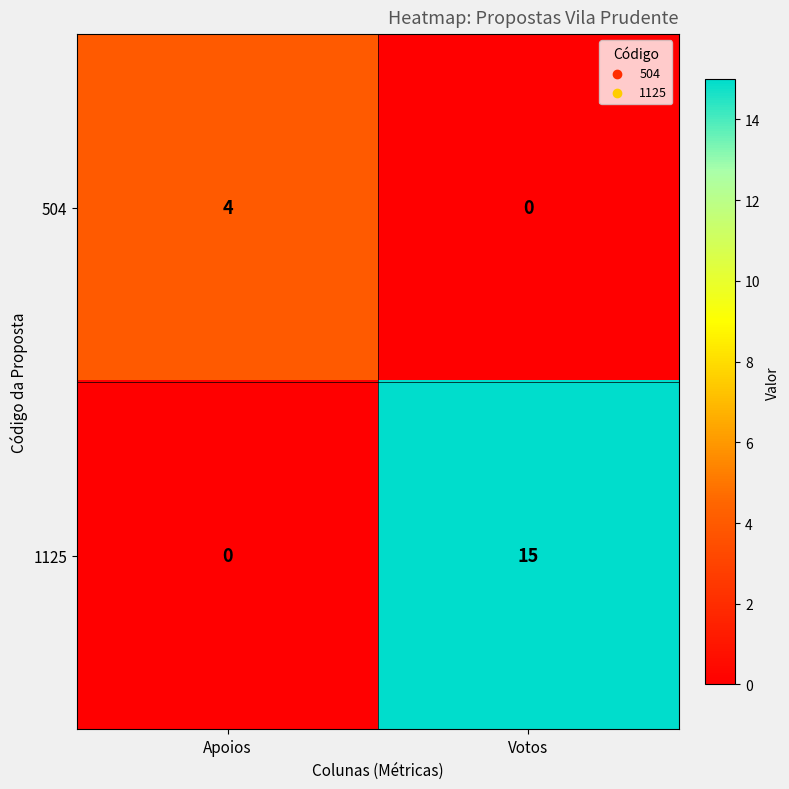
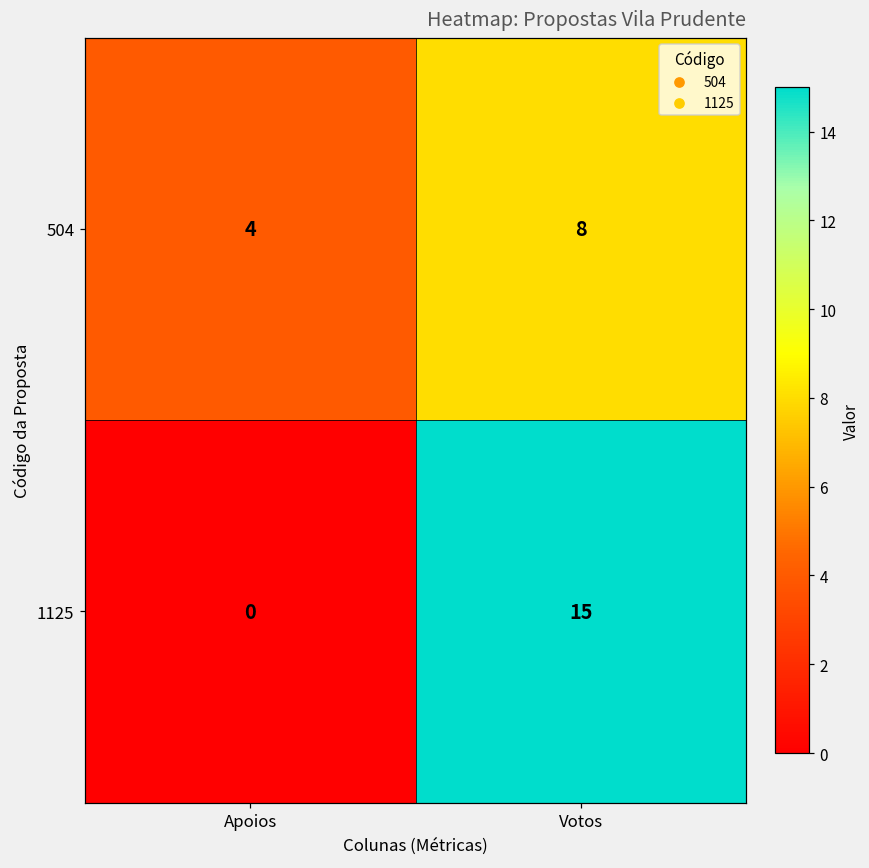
  {
    "504": {
      "Apoios": 4,
-     "Votos": 0
+     "Votos": 8
    },
    "1125": {
      "Apoios": 0,
      "Votos": 15
    }
  }
